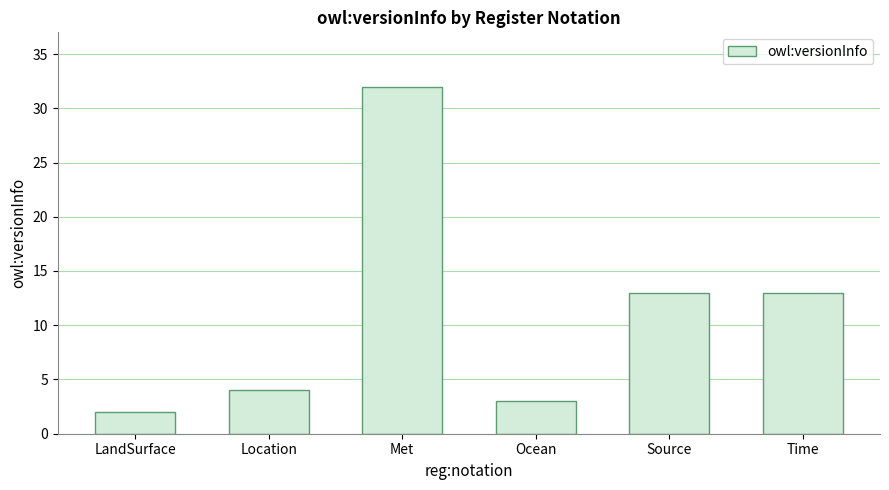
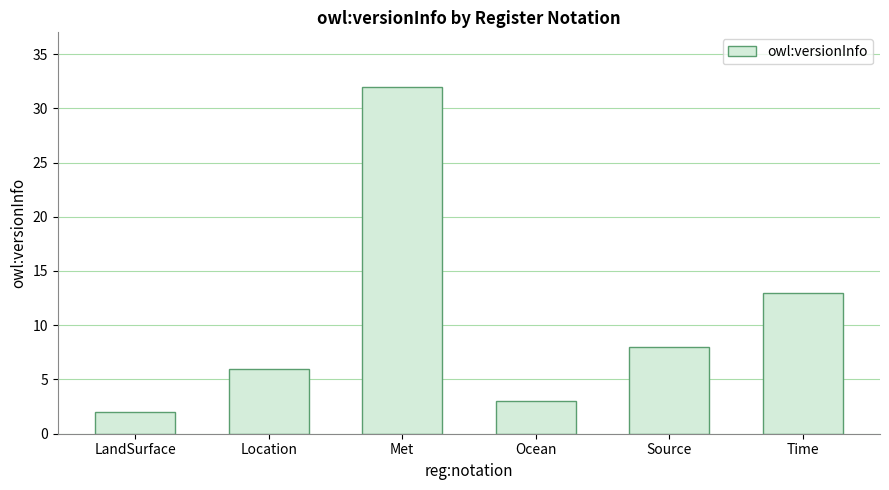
  {
    "LandSurface": 2,
-   "Location": 4,
+   "Location": 6,
    "Met": 32,
    "Ocean": 3,
-   "Source": 13,
+   "Source": 8,
    "Time": 13
  }
